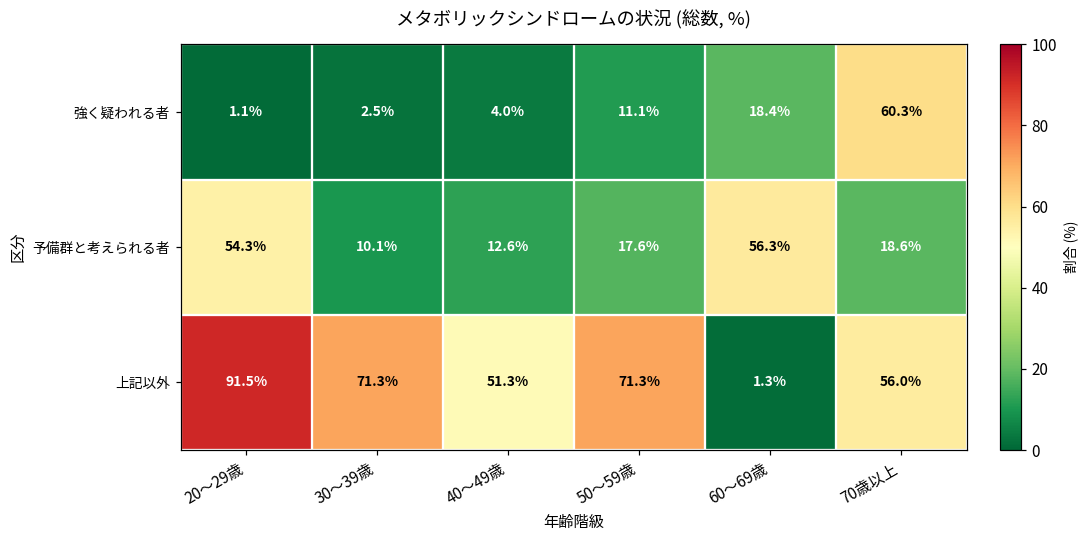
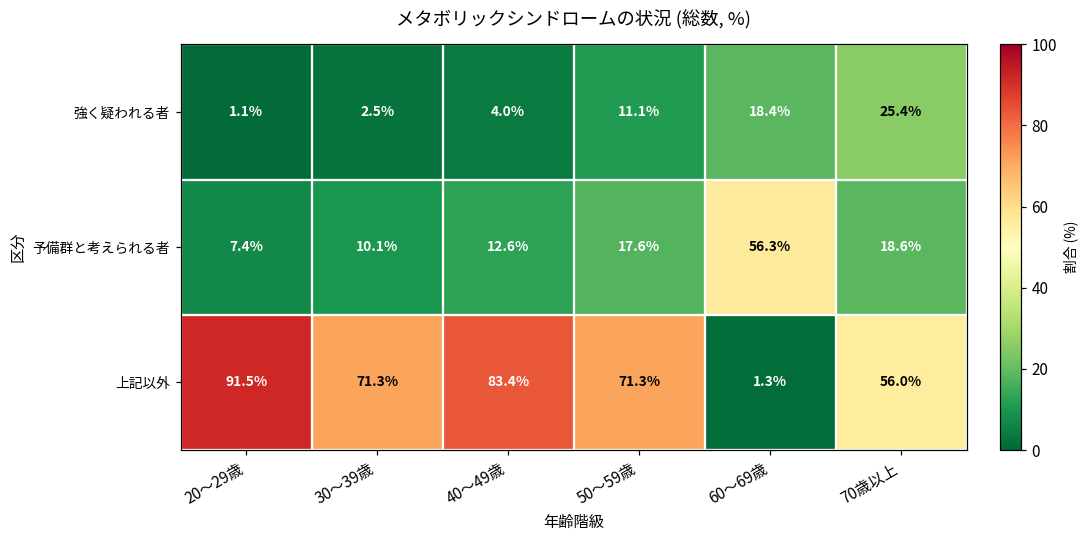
  {
    "強く疑われる者": {
      "20～29歳": "1.1%",
      "30～39歳": "2.5%",
      "40～49歳": "4.0%",
      "50～59歳": "11.1%",
      "60～69歳": "18.4%",
-     "70歳以上": "60.3%"
+     "70歳以上": "25.4%"
    },
    "予備群と考えられる者": {
-     "20～29歳": "54.3%",
+     "20～29歳": "7.4%",
      "30～39歳": "10.1%",
      "40～49歳": "12.6%",
      "50～59歳": "17.6%",
      "60～69歳": "56.3%",
      "70歳以上": "18.6%"
    },
    "上記以外": {
      "20～29歳": "91.5%",
      "30～39歳": "71.3%",
-     "40～49歳": "51.3%",
+     "40～49歳": "83.4%",
      "50～59歳": "71.3%",
      "60～69歳": "1.3%",
      "70歳以上": "56.0%"
    }
  }
